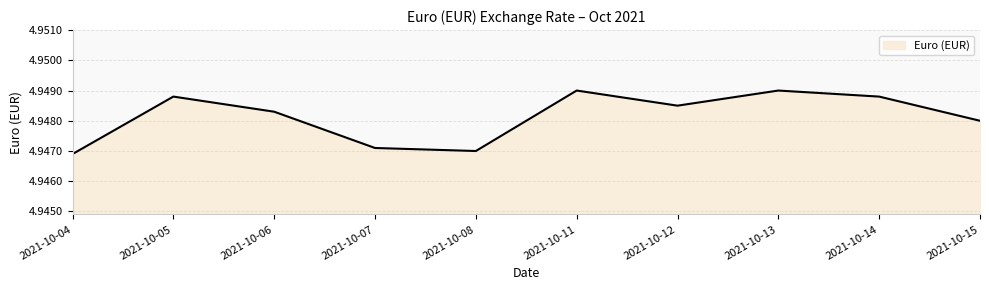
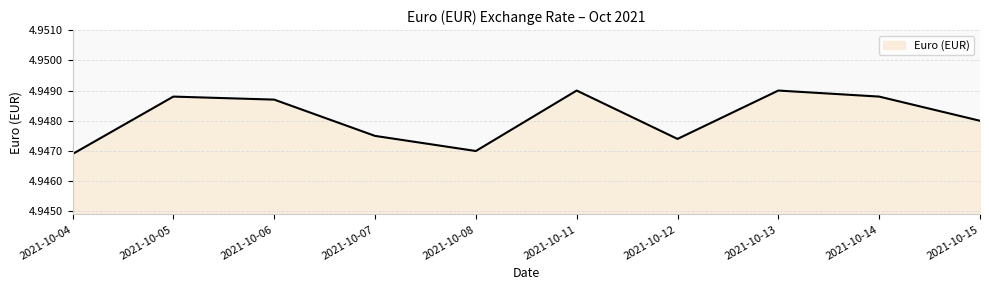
  {
    "2021-10-04": 4.9469,
    "2021-10-05": 4.9488,
-   "2021-10-06": 4.9483,
-   "2021-10-07": 4.9471,
+   "2021-10-06": 4.9487,
+   "2021-10-07": 4.9475,
    "2021-10-08": 4.9470,
    "2021-10-11": 4.9490,
-   "2021-10-12": 4.9485,
+   "2021-10-12": 4.9474,
    "2021-10-13": 4.9490,
    "2021-10-14": 4.9488,
    "2021-10-15": 4.9480
  }
